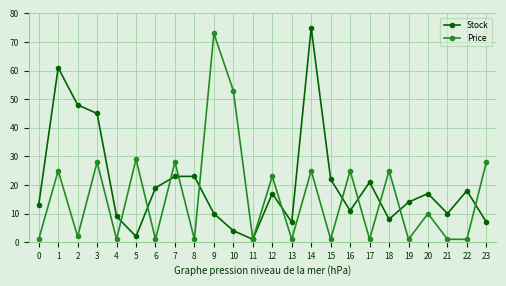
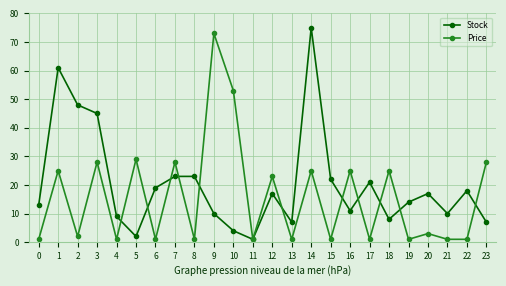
  {
    "Stock": {
      "0": 13,
      "1": 61,
      "2": 48,
      "3": 45,
      "4": 9,
      "5": 2,
      "6": 19,
      "7": 23,
      "8": 23,
      "9": 10,
      "10": 4,
      "12": 17,
      "13": 7,
      "14": 75,
      "15": 22,
      "16": 11,
      "17": 21,
      "18": 8,
      "19": 14,
      "20": 17,
      "21": 10,
      "22": 18,
      "23": 7
    },
    "Price": {
      "0": 1,
      "1": 25,
      "2": 2,
      "3": 28,
      "4": 1,
      "5": 29,
      "6": 1,
      "7": 28,
      "8": 1,
      "9": 73,
      "10": 53,
      "12": 23,
      "13": 1,
      "14": 25,
      "15": 1,
      "16": 25,
      "17": 1,
      "18": 25,
      "19": 1,
-     "20": 10,
+     "20": 3,
      "21": 1,
      "22": 1,
      "23": 28
    }
  }
